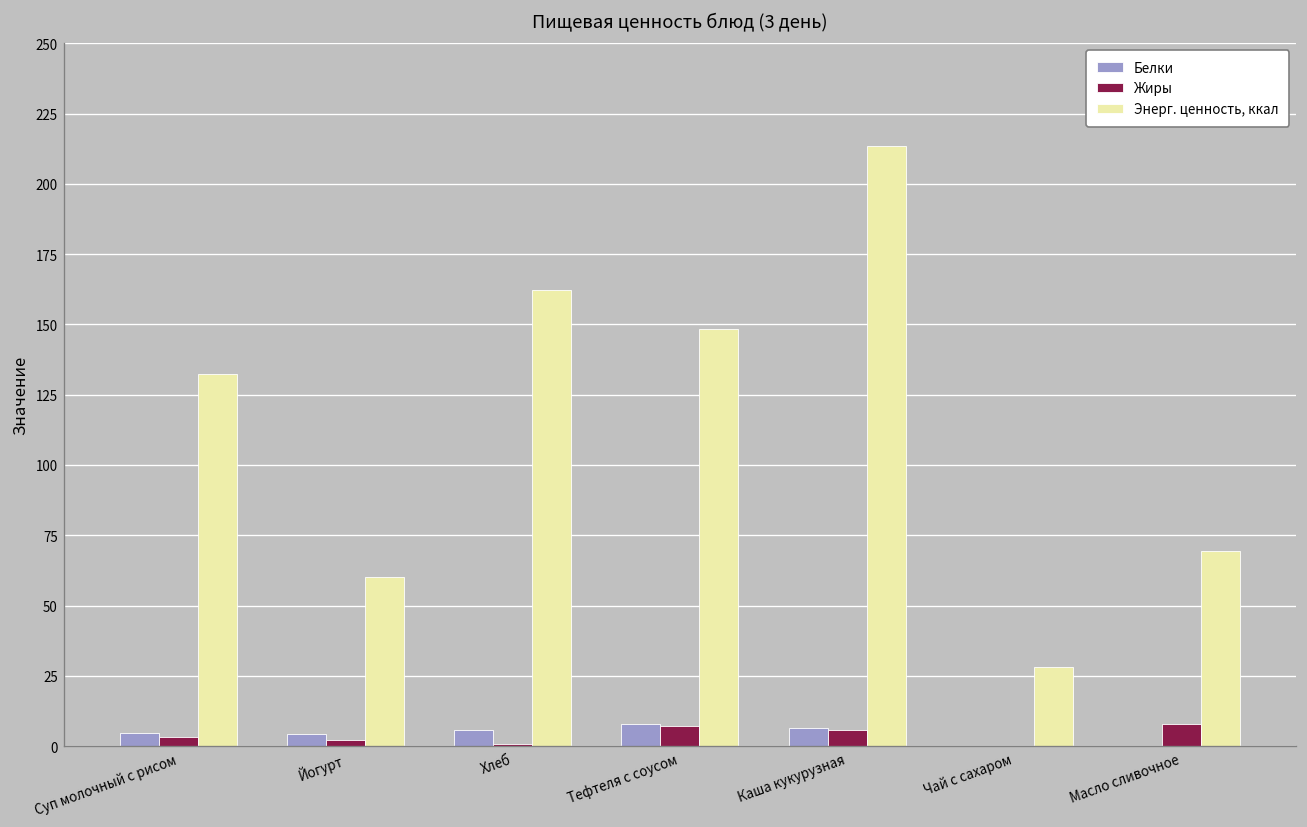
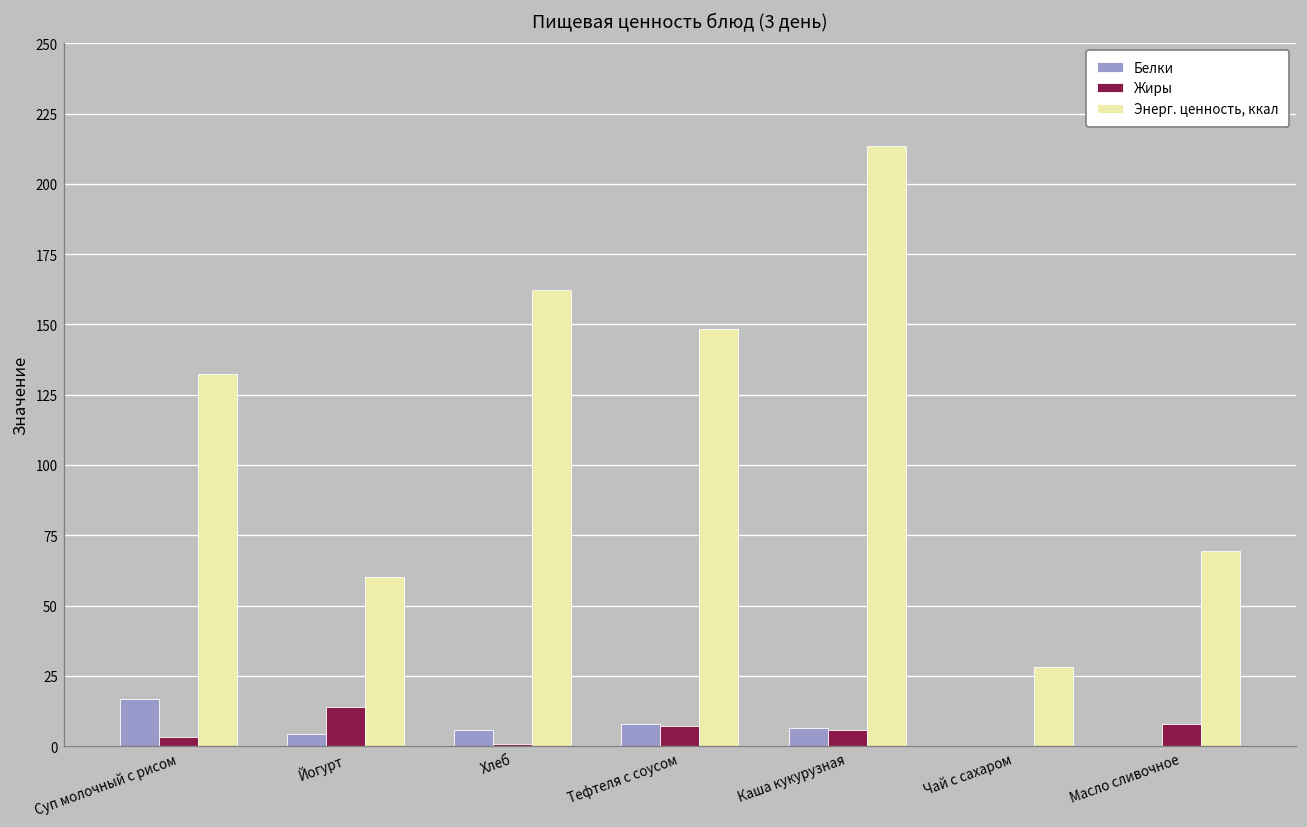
  {
    "Белки": {
-     "Суп молочный с рисом": 5,
+     "Суп молочный с рисом": 17,
      "Йогурт": 4,
      "Хлеб": 6,
      "Тефтеля с соусом": 8,
      "Каша кукурузная": 7,
      "Чай с сахаром": 0
    },
    "Жиры": {
      "Суп молочный с рисом": 3,
-     "Йогурт": 2,
+     "Йогурт": 14,
      "Тефтеля с соусом": 7,
      "Каша кукурузная": 6,
      "Чай с сахаром": 0,
      "Масло сливочное": 8
    },
    "Энерг. ценность, ккал": {
      "Суп молочный с рисом": 132,
      "Йогурт": 60,
      "Хлеб": 162,
      "Тефтеля с соусом": 148,
      "Каша кукурузная": 214,
      "Чай с сахаром": 28,
      "Масло сливочное": 69
    }
  }
